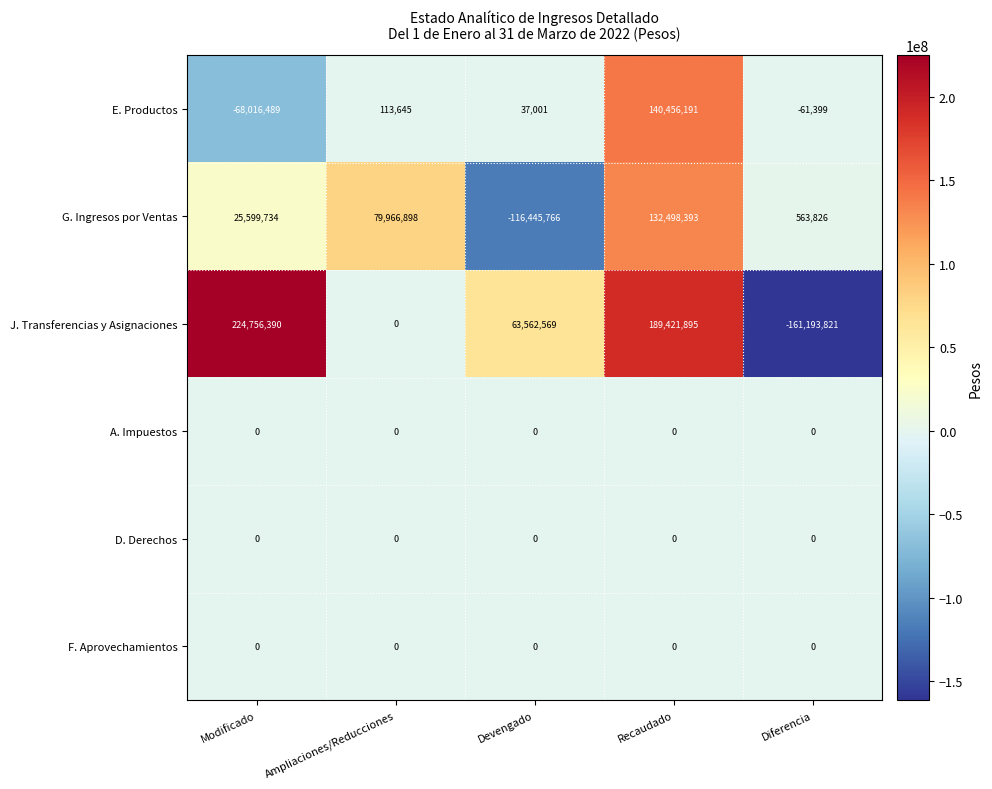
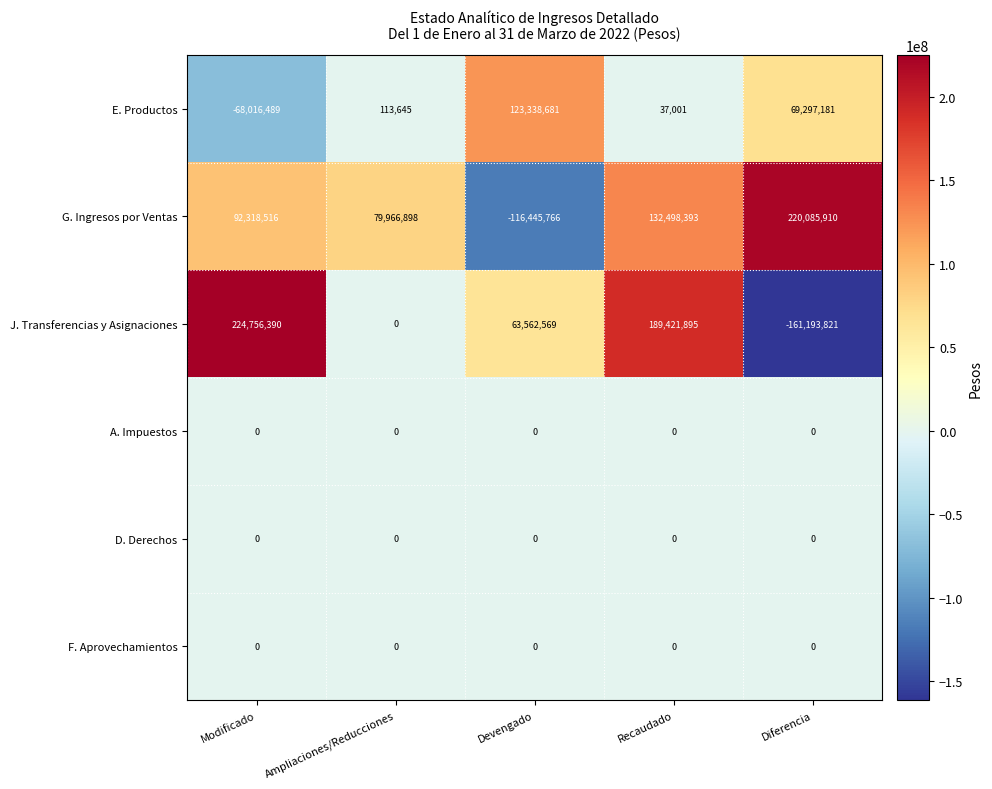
  {
    "E. Productos": {
      "Modificado": "-68,016,489",
      "Ampliaciones/Reducciones": "113,645",
-     "Devengado": "37,001",
-     "Recaudado": "140,456,191",
-     "Diferencia": "-61,399"
+     "Devengado": "123,338,681",
+     "Recaudado": "37,001",
+     "Diferencia": "69,297,181"
    },
    "G. Ingresos por Ventas": {
-     "Modificado": "25,599,734",
+     "Modificado": "92,318,516",
      "Ampliaciones/Reducciones": "79,966,898",
      "Devengado": "-116,445,766",
      "Recaudado": "132,498,393",
-     "Diferencia": "563,826"
+     "Diferencia": "220,085,910"
    },
    "J. Transferencias y Asignaciones": {
      "Modificado": "224,756,390",
      "Ampliaciones/Reducciones": "0",
      "Devengado": "63,562,569",
      "Recaudado": "189,421,895",
      "Diferencia": "-161,193,821"
    },
    "A. Impuestos": {
      "Modificado": "0",
      "Ampliaciones/Reducciones": "0",
      "Devengado": "0",
      "Recaudado": "0",
      "Diferencia": "0"
    },
    "D. Derechos": {
      "Modificado": "0",
      "Ampliaciones/Reducciones": "0",
      "Devengado": "0",
      "Recaudado": "0",
      "Diferencia": "0"
    },
    "F. Aprovechamientos": {
      "Modificado": "0",
      "Ampliaciones/Reducciones": "0",
      "Devengado": "0",
      "Recaudado": "0",
      "Diferencia": "0"
    }
  }
